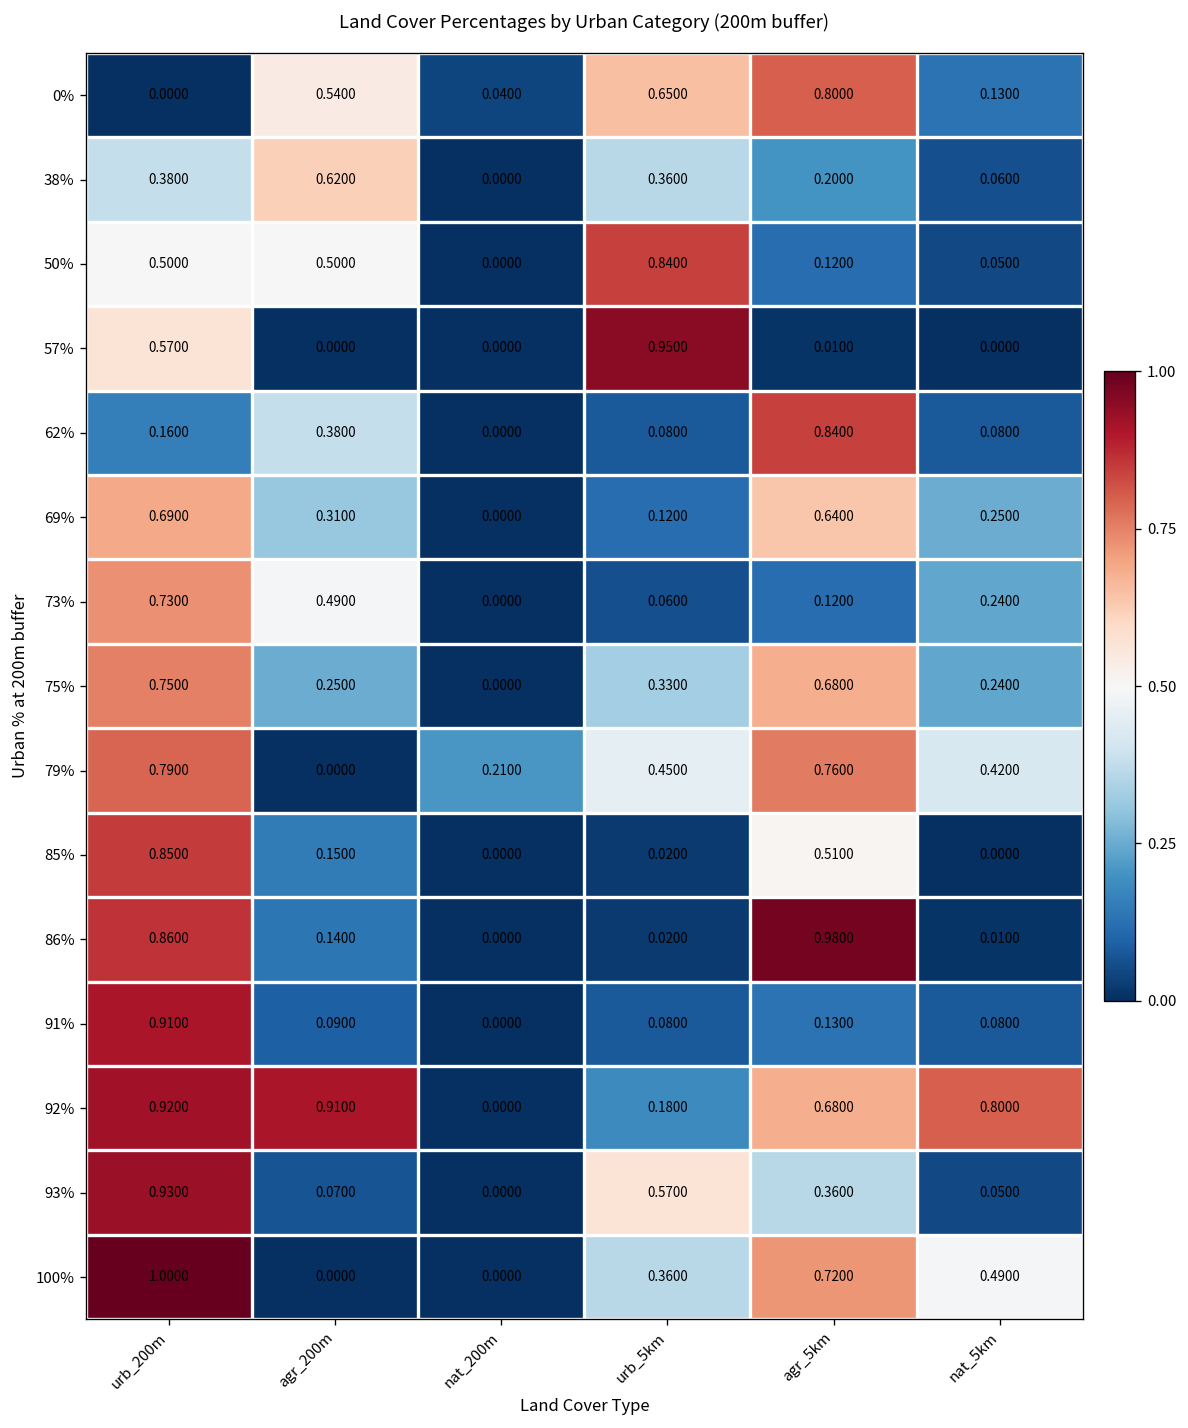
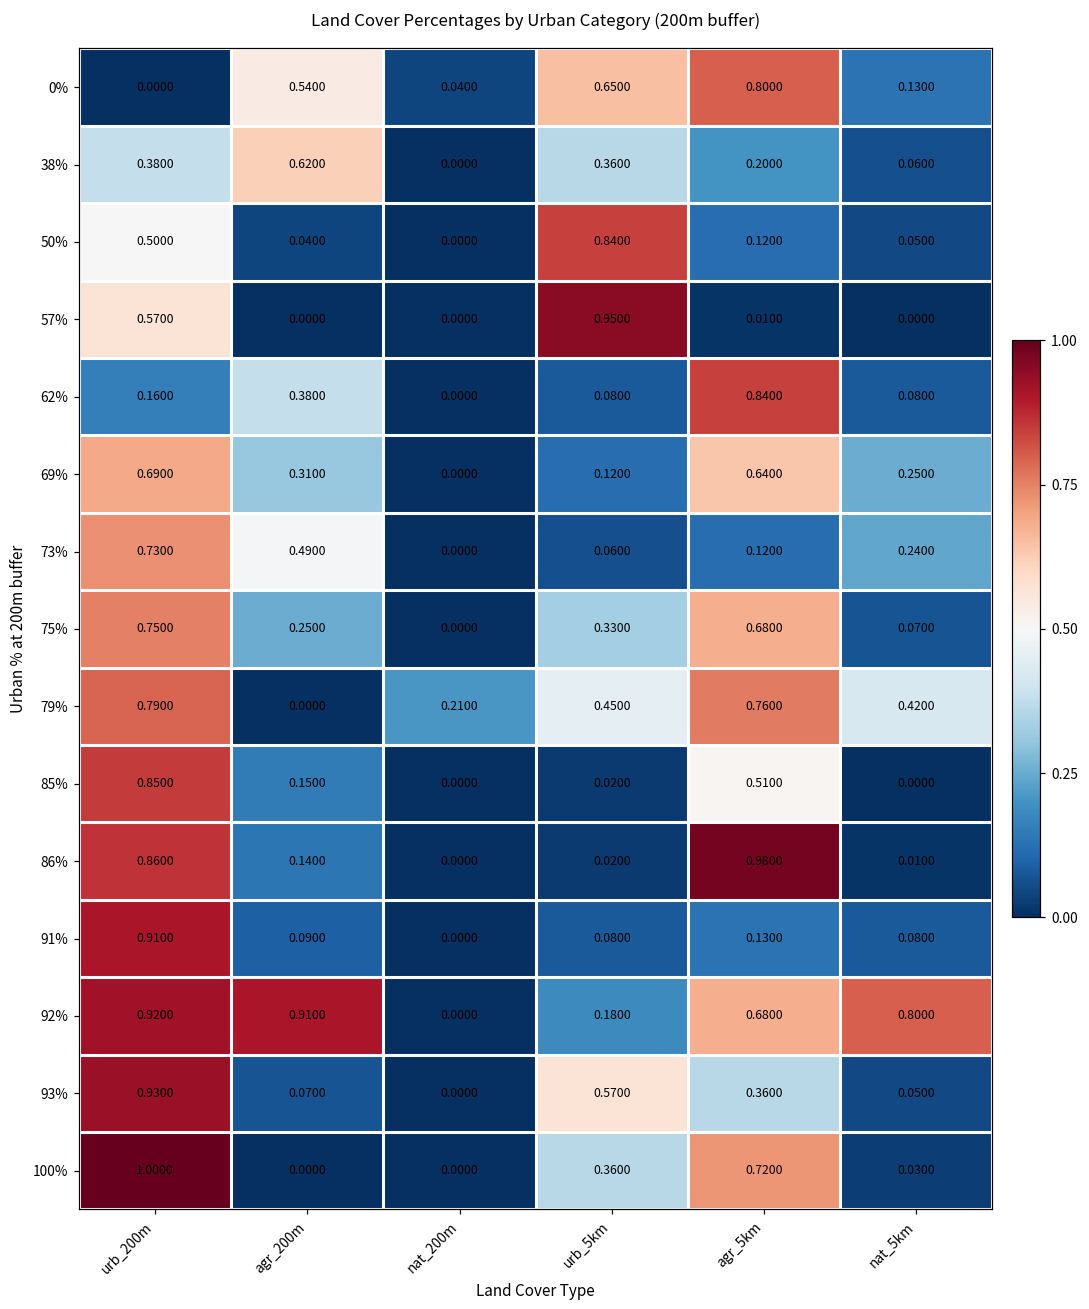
  {
    "0%": {
      "urb_200m": 0.0000,
      "agr_200m": 0.5400,
      "nat_200m": 0.0400,
      "urb_5km": 0.6500,
      "agr_5km": 0.8000,
      "nat_5km": 0.1300
    },
    "38%": {
      "urb_200m": 0.3800,
      "agr_200m": 0.6200,
      "nat_200m": 0.0000,
      "urb_5km": 0.3600,
      "agr_5km": 0.2000,
      "nat_5km": 0.0600
    },
    "50%": {
      "urb_200m": 0.5000,
-     "agr_200m": 0.5000,
+     "agr_200m": 0.0400,
      "nat_200m": 0.0000,
      "urb_5km": 0.8400,
      "agr_5km": 0.1200,
      "nat_5km": 0.0500
    },
    "57%": {
      "urb_200m": 0.5700,
      "agr_200m": 0.0000,
      "nat_200m": 0.0000,
      "urb_5km": 0.9500,
      "agr_5km": 0.0100,
      "nat_5km": 0.0000
    },
    "62%": {
      "urb_200m": 0.1600,
      "agr_200m": 0.3800,
      "nat_200m": 0.0000,
      "urb_5km": 0.0800,
      "agr_5km": 0.8400,
      "nat_5km": 0.0800
    },
    "69%": {
      "urb_200m": 0.6900,
      "agr_200m": 0.3100,
      "nat_200m": 0.0000,
      "urb_5km": 0.1200,
      "agr_5km": 0.6400,
      "nat_5km": 0.2500
    },
    "73%": {
      "urb_200m": 0.7300,
      "agr_200m": 0.4900,
      "nat_200m": 0.0000,
      "urb_5km": 0.0600,
      "agr_5km": 0.1200,
      "nat_5km": 0.2400
    },
    "75%": {
      "urb_200m": 0.7500,
      "agr_200m": 0.2500,
      "nat_200m": 0.0000,
      "urb_5km": 0.3300,
      "agr_5km": 0.6800,
-     "nat_5km": 0.2400
+     "nat_5km": 0.0700
    },
    "79%": {
      "urb_200m": 0.7900,
      "agr_200m": 0.0000,
      "nat_200m": 0.2100,
      "urb_5km": 0.4500,
      "agr_5km": 0.7600,
      "nat_5km": 0.4200
    },
    "85%": {
      "urb_200m": 0.8500,
      "agr_200m": 0.1500,
      "nat_200m": 0.0000,
      "urb_5km": 0.0200,
      "agr_5km": 0.5100,
      "nat_5km": 0.0000
    },
    "86%": {
      "urb_200m": 0.8600,
      "agr_200m": 0.1400,
      "nat_200m": 0.0000,
      "urb_5km": 0.0200,
      "agr_5km": 0.9800,
      "nat_5km": 0.0100
    },
    "91%": {
      "urb_200m": 0.9100,
      "agr_200m": 0.0900,
      "nat_200m": 0.0000,
      "urb_5km": 0.0800,
      "agr_5km": 0.1300,
      "nat_5km": 0.0800
    },
    "92%": {
      "urb_200m": 0.9200,
      "agr_200m": 0.9100,
      "nat_200m": 0.0000,
      "urb_5km": 0.1800,
      "agr_5km": 0.6800,
      "nat_5km": 0.8000
    },
    "93%": {
      "urb_200m": 0.9300,
      "agr_200m": 0.0700,
      "nat_200m": 0.0000,
      "urb_5km": 0.5700,
      "agr_5km": 0.3600,
      "nat_5km": 0.0500
    },
    "100%": {
      "urb_200m": 1.0000,
      "agr_200m": 0.0000,
      "nat_200m": 0.0000,
      "urb_5km": 0.3600,
      "agr_5km": 0.7200,
-     "nat_5km": 0.4900
+     "nat_5km": 0.0300
    }
  }
